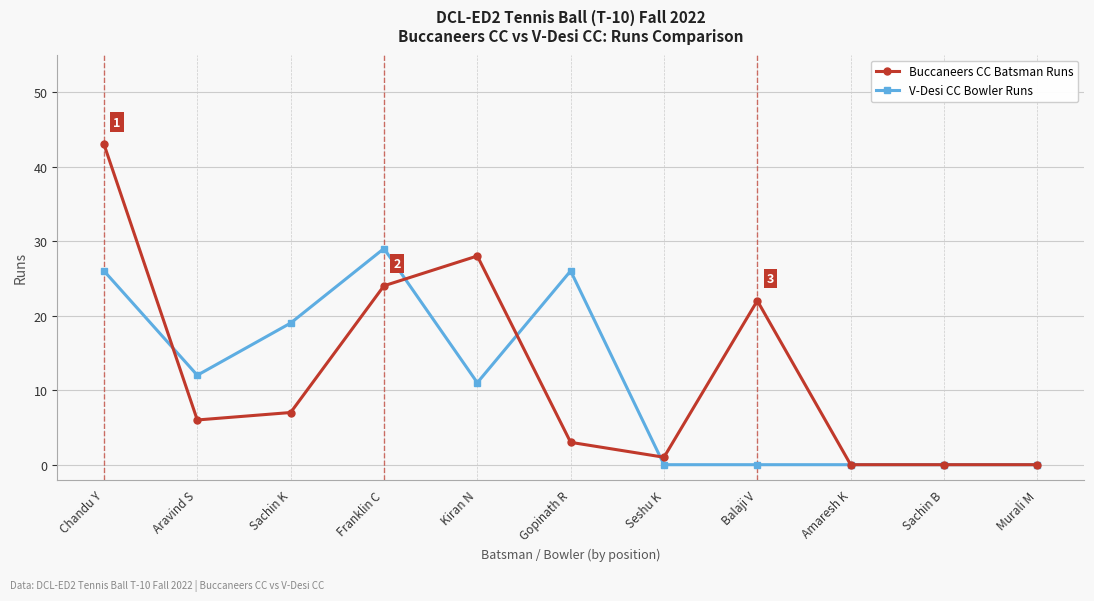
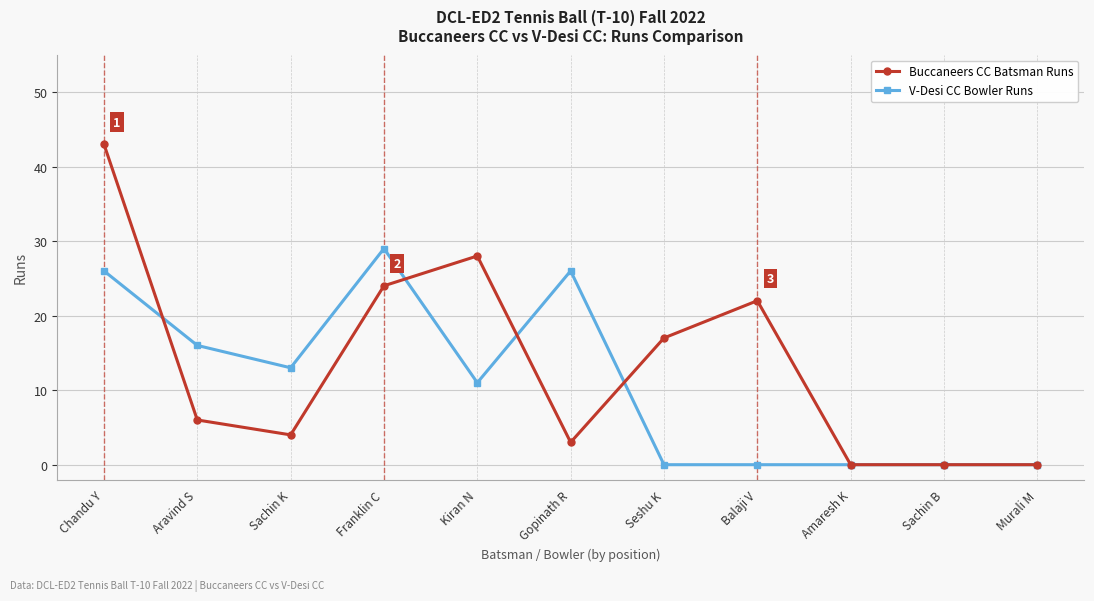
  {
    "Buccaneers CC Batsman Runs": {
      "Aravind S": 6,
-     "Sachin K": 7,
+     "Sachin K": 4,
      "Franklin C": 24,
      "Kiran N": 28,
      "Gopinath R": 3,
-     "Seshu K": 1
+     "Seshu K": 17
    },
    "V-Desi CC Bowler Runs": {
      "Chandu Y": 26,
-     "Aravind S": 12,
-     "Sachin K": 19,
+     "Aravind S": 16,
+     "Sachin K": 13,
      "Kiran N": 11,
      "Gopinath R": 26,
      "Seshu K": 0,
      "Balaji V": 0
    }
  }
